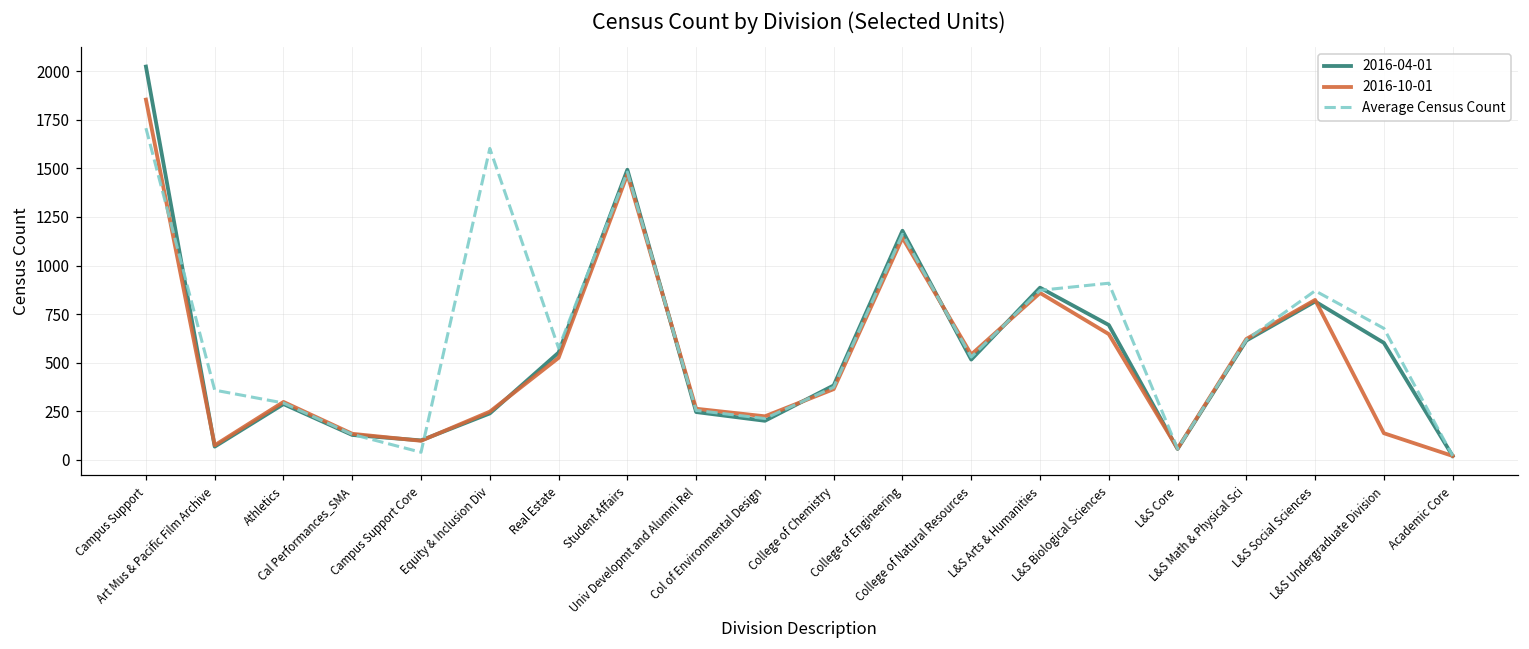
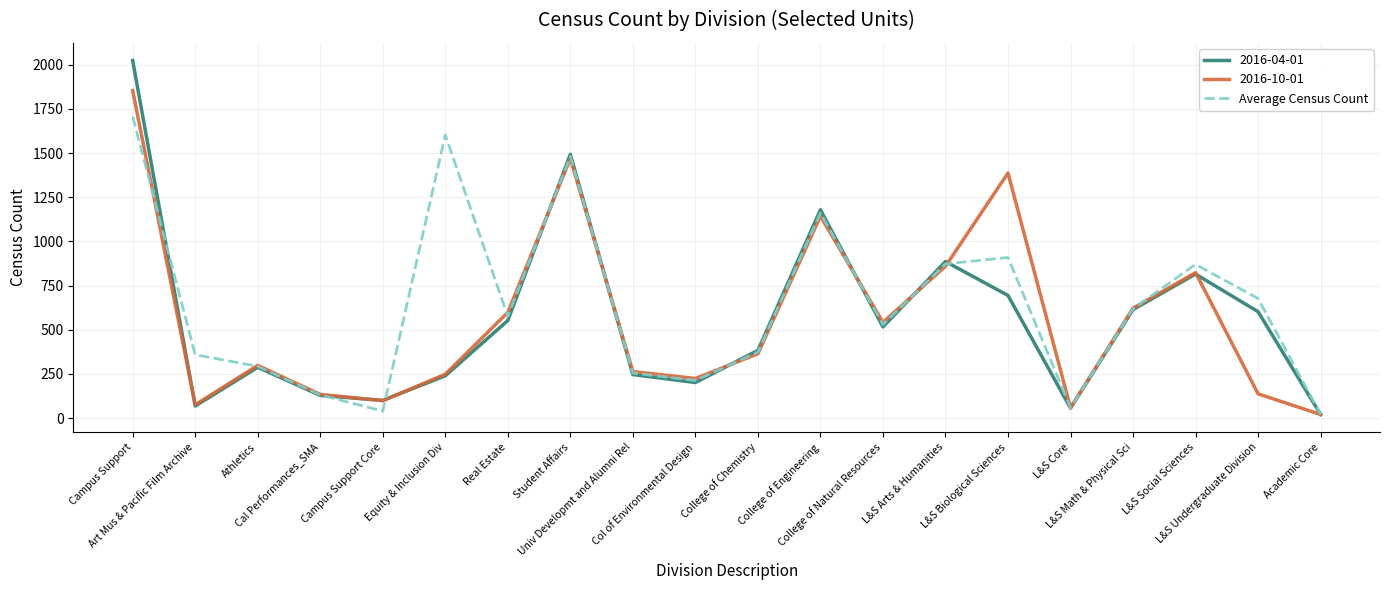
  {
    "2016-04-01": {
      "Campus Support": 2020,
      "Real Estate": 550,
      "College of Engineering": 1180,
      "L&S Biological Sciences": 690,
      "L&S Undergraduate Division": 600
    },
    "2016-10-01": {
      "Campus Support": 1850,
-     "Real Estate": 530,
+     "Real Estate": 600,
      "College of Engineering": 1140,
-     "L&S Biological Sciences": 650,
+     "L&S Biological Sciences": 1390,
      "L&S Undergraduate Division": 140
    },
    "Average Census Count": {
      "Campus Support": 1710,
      "Art Mus & Pacific Film Archive": 360,
      "Campus Support Core": 40,
      "Equity & Inclusion Div": 1600,
      "Real Estate": 580,
      "College of Engineering": 1160,
      "L&S Biological Sciences": 910,
      "L&S Social Sciences": 870,
      "L&S Undergraduate Division": 680
    }
  }
